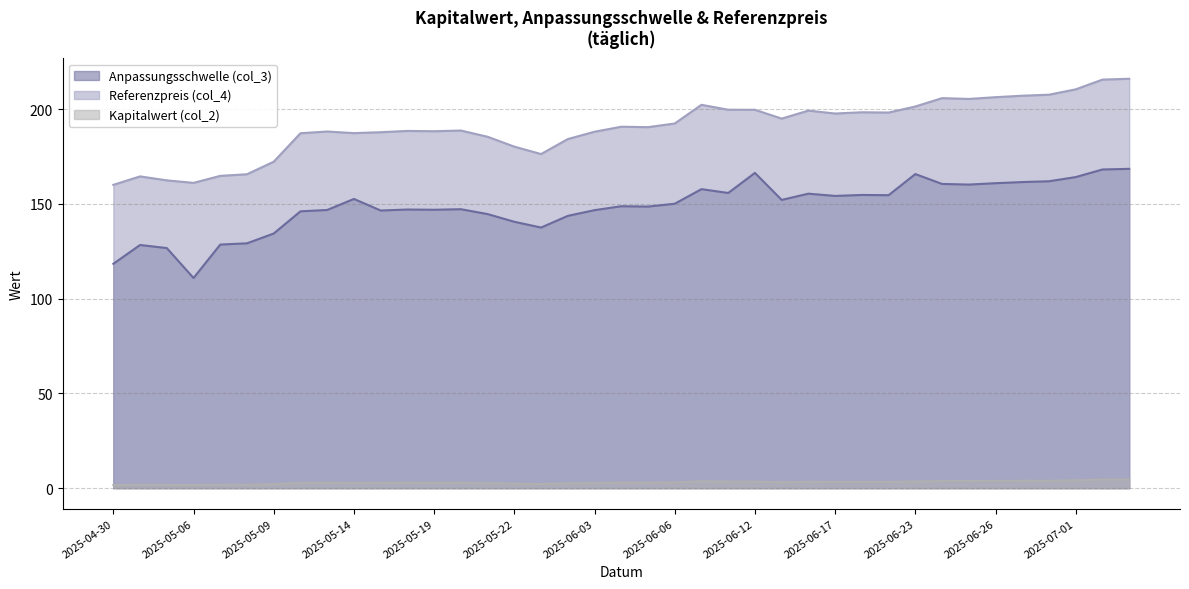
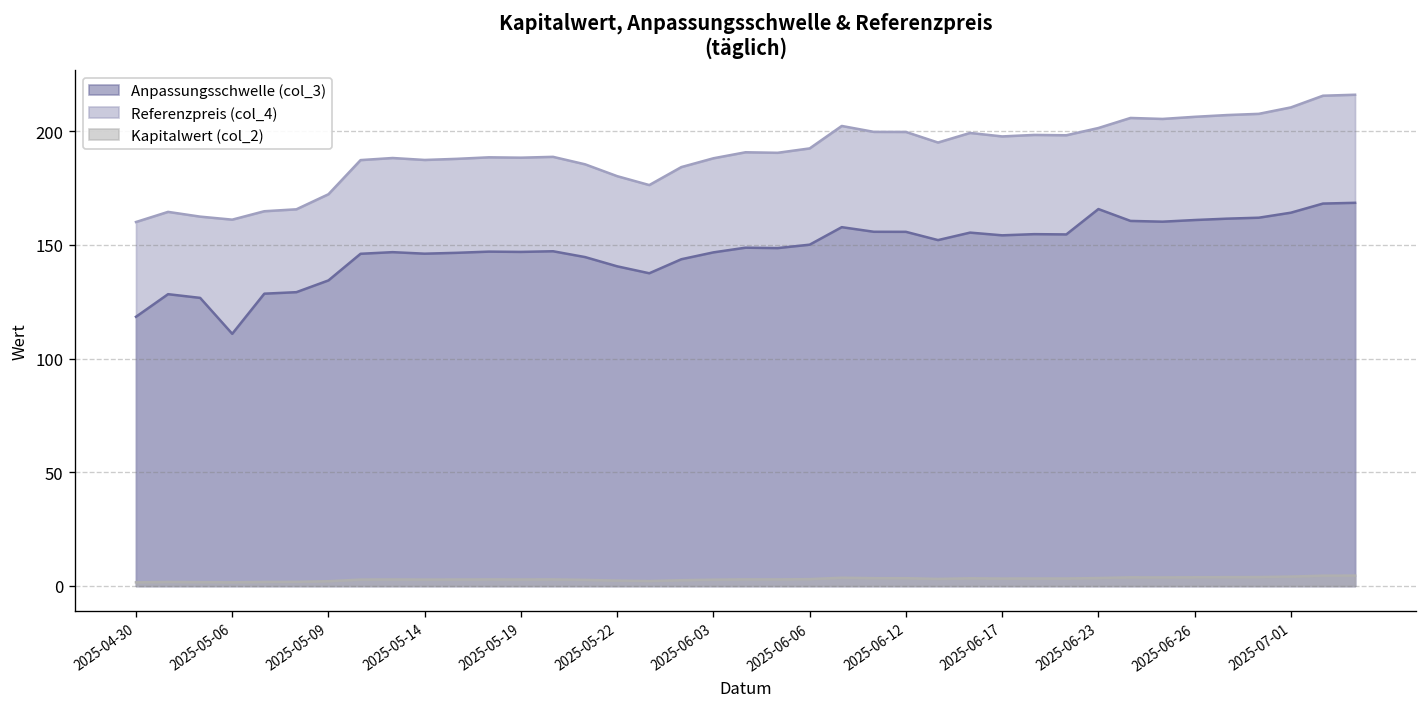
  {
    "Anpassungsschwelle (col_3)": {
      "2025-04-30": 118,
      "2025-05-06": 111,
      "2025-05-09": 134,
-     "2025-05-14": 153,
+     "2025-05-14": 146,
      "2025-05-19": 147,
      "2025-05-22": 141,
      "2025-06-03": 147,
      "2025-06-06": 150,
-     "2025-06-12": 166,
+     "2025-06-12": 156,
      "2025-06-17": 154,
      "2025-06-23": 166,
      "2025-06-26": 161,
      "2025-07-01": 164
    }
  }
